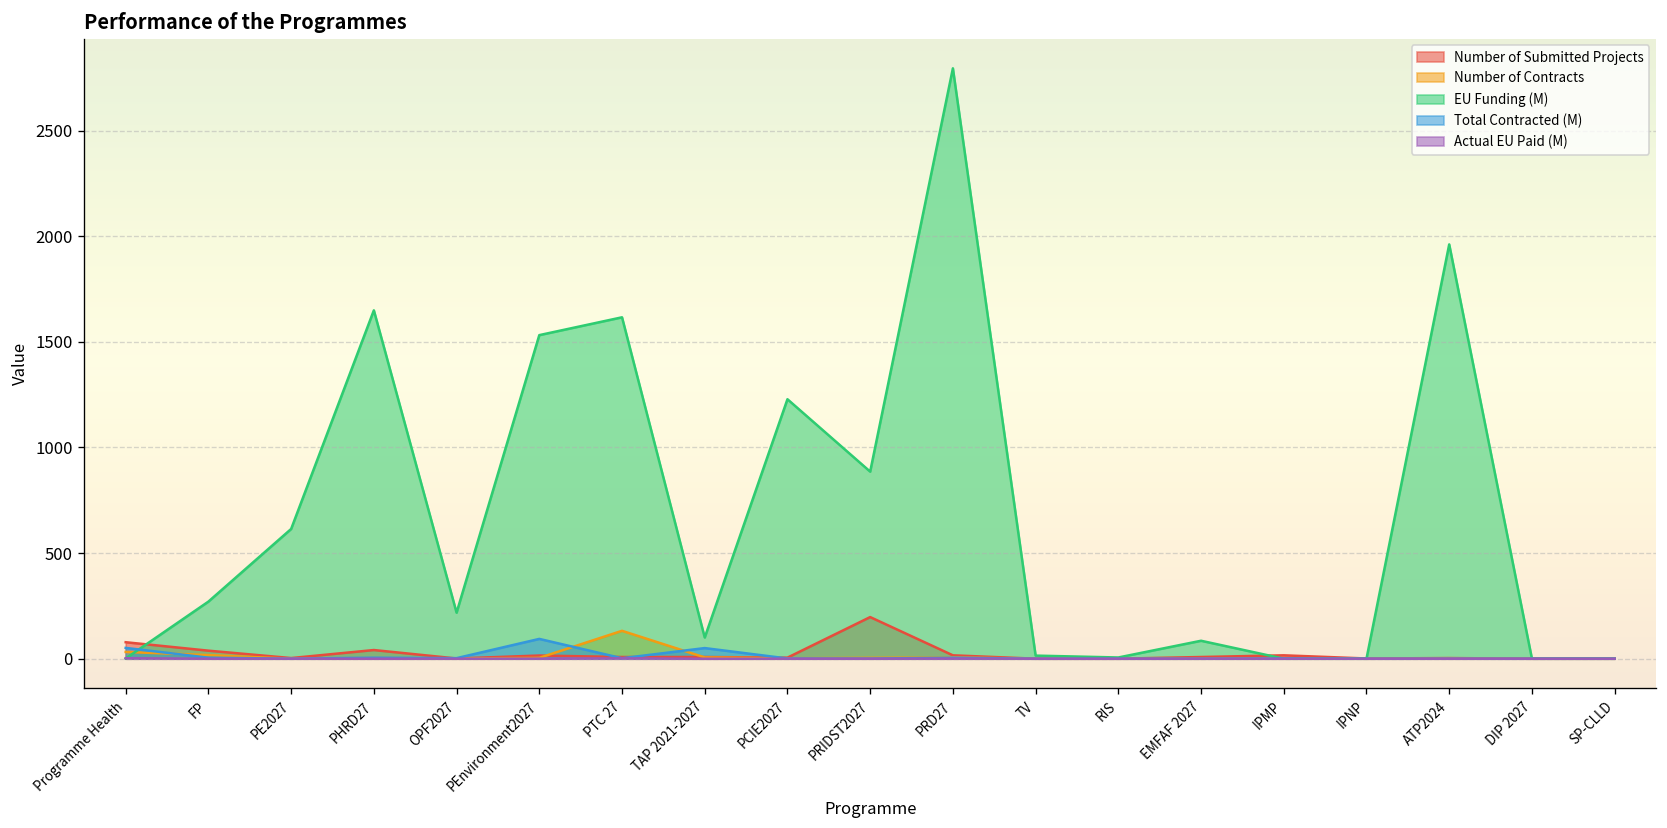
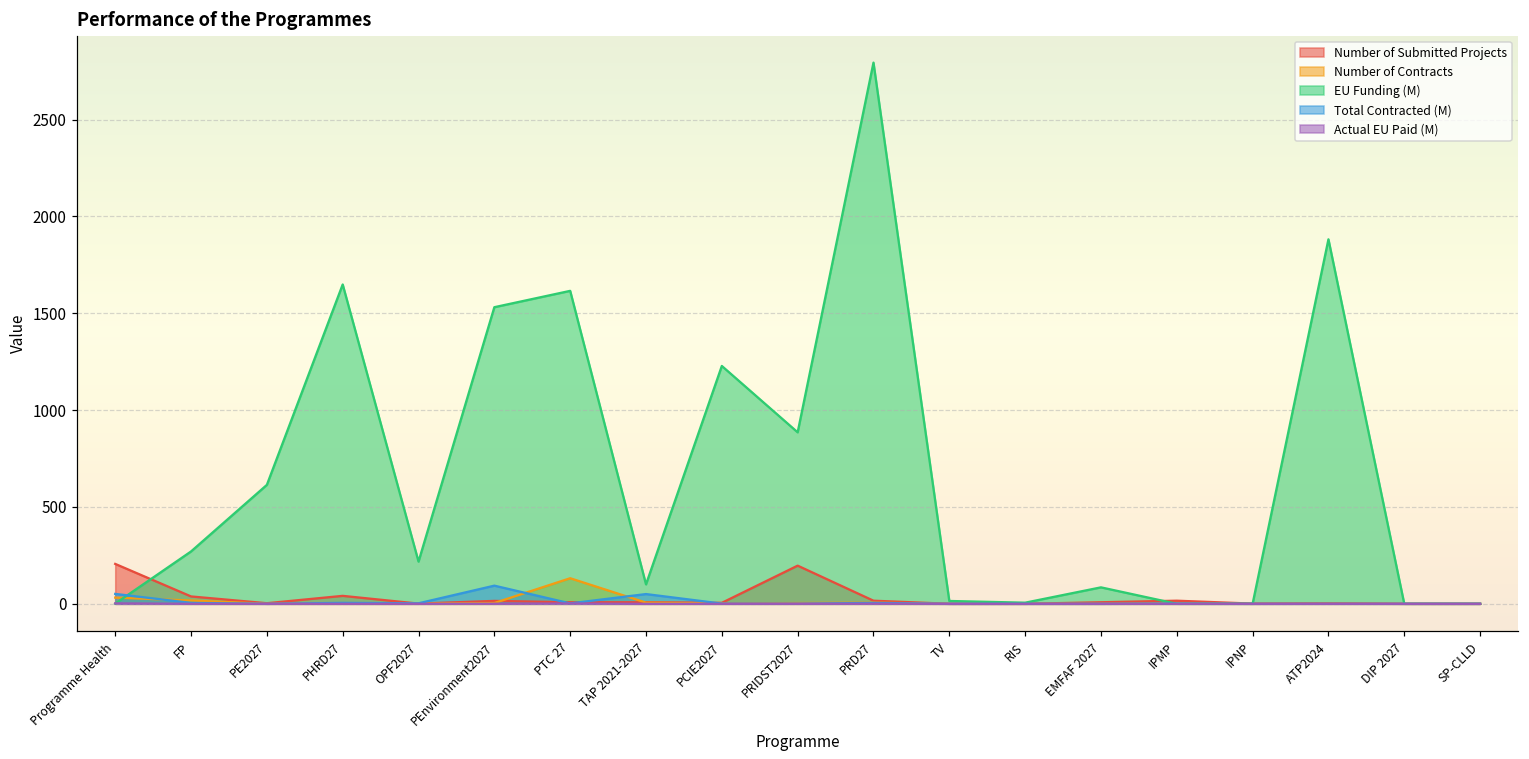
  {
    "Number of Submitted Projects": {
-     "Programme Health": 80,
+     "Programme Health": 210,
      "FP": 40,
      "PHRD27": 40,
      "PRIDST2027": 200
    },
    "Number of Contracts": {
      "Programme Health": 30,
      "PTC 27": 130
    },
    "EU Funding (M)": {
      "FP": 270,
      "PE2027": 610,
      "PHRD27": 1650,
      "OPF2027": 220,
      "PEnvironment2027": 1530,
      "PTC 27": 1620,
      "TAP 2021-2027": 100,
      "PCIE2027": 1230,
      "PRIDST2027": 890,
      "PRD27": 2790,
      "TV": 10,
      "EMFAF 2027": 80,
-     "ATP2024": 1960
+     "ATP2024": 1880
    },
    "Total Contracted (M)": {
      "Programme Health": 50,
      "PEnvironment2027": 90,
      "TAP 2021-2027": 50
    }
  }
